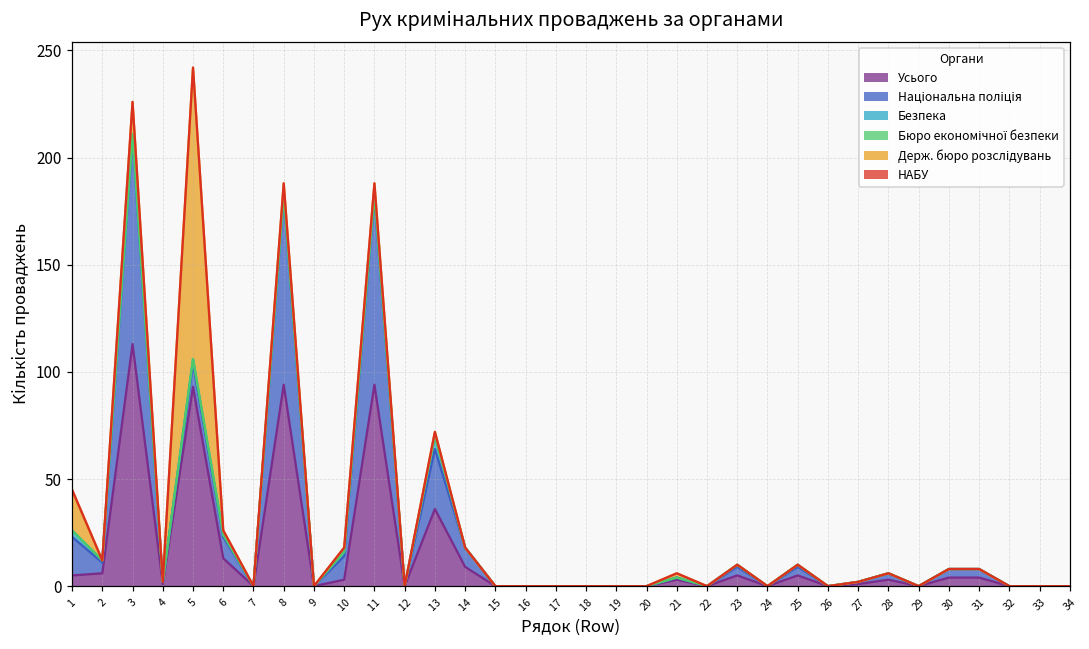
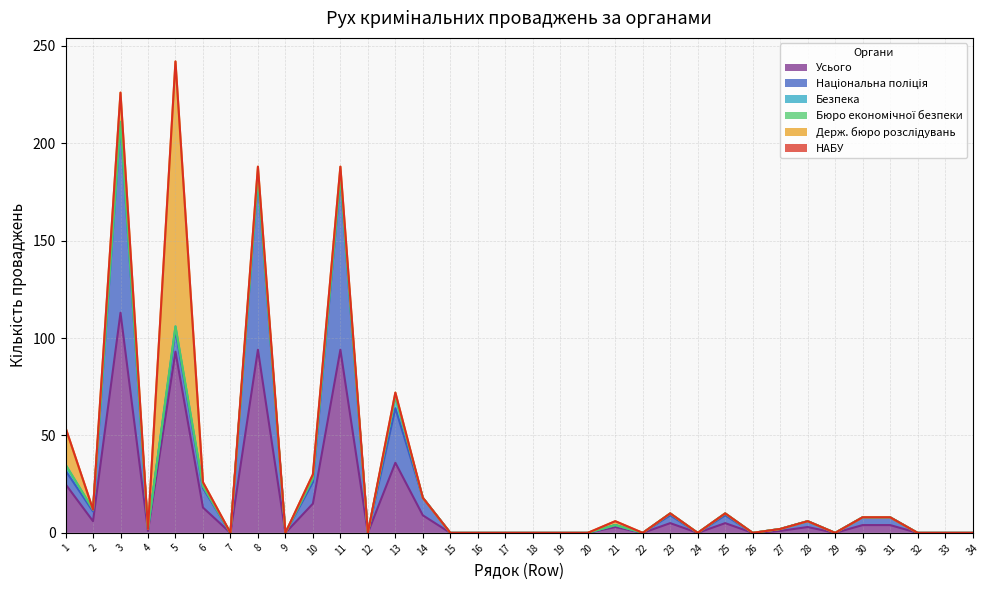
  {
    "Усього": {
-     "1": 5,
+     "1": 25,
      "2": 6,
      "3": 113,
      "5": 93,
      "6": 13,
      "8": 94,
-     "10": 3,
+     "10": 15,
      "11": 94,
      "13": 36,
      "14": 9,
      "23": 5,
      "25": 5,
      "28": 3,
      "30": 4,
      "31": 4
    },
    "Національна поліція": {
-     "1": 18,
+     "1": 7,
      "5": 11,
      "10": 11,
      "13": 28
    }
  }
